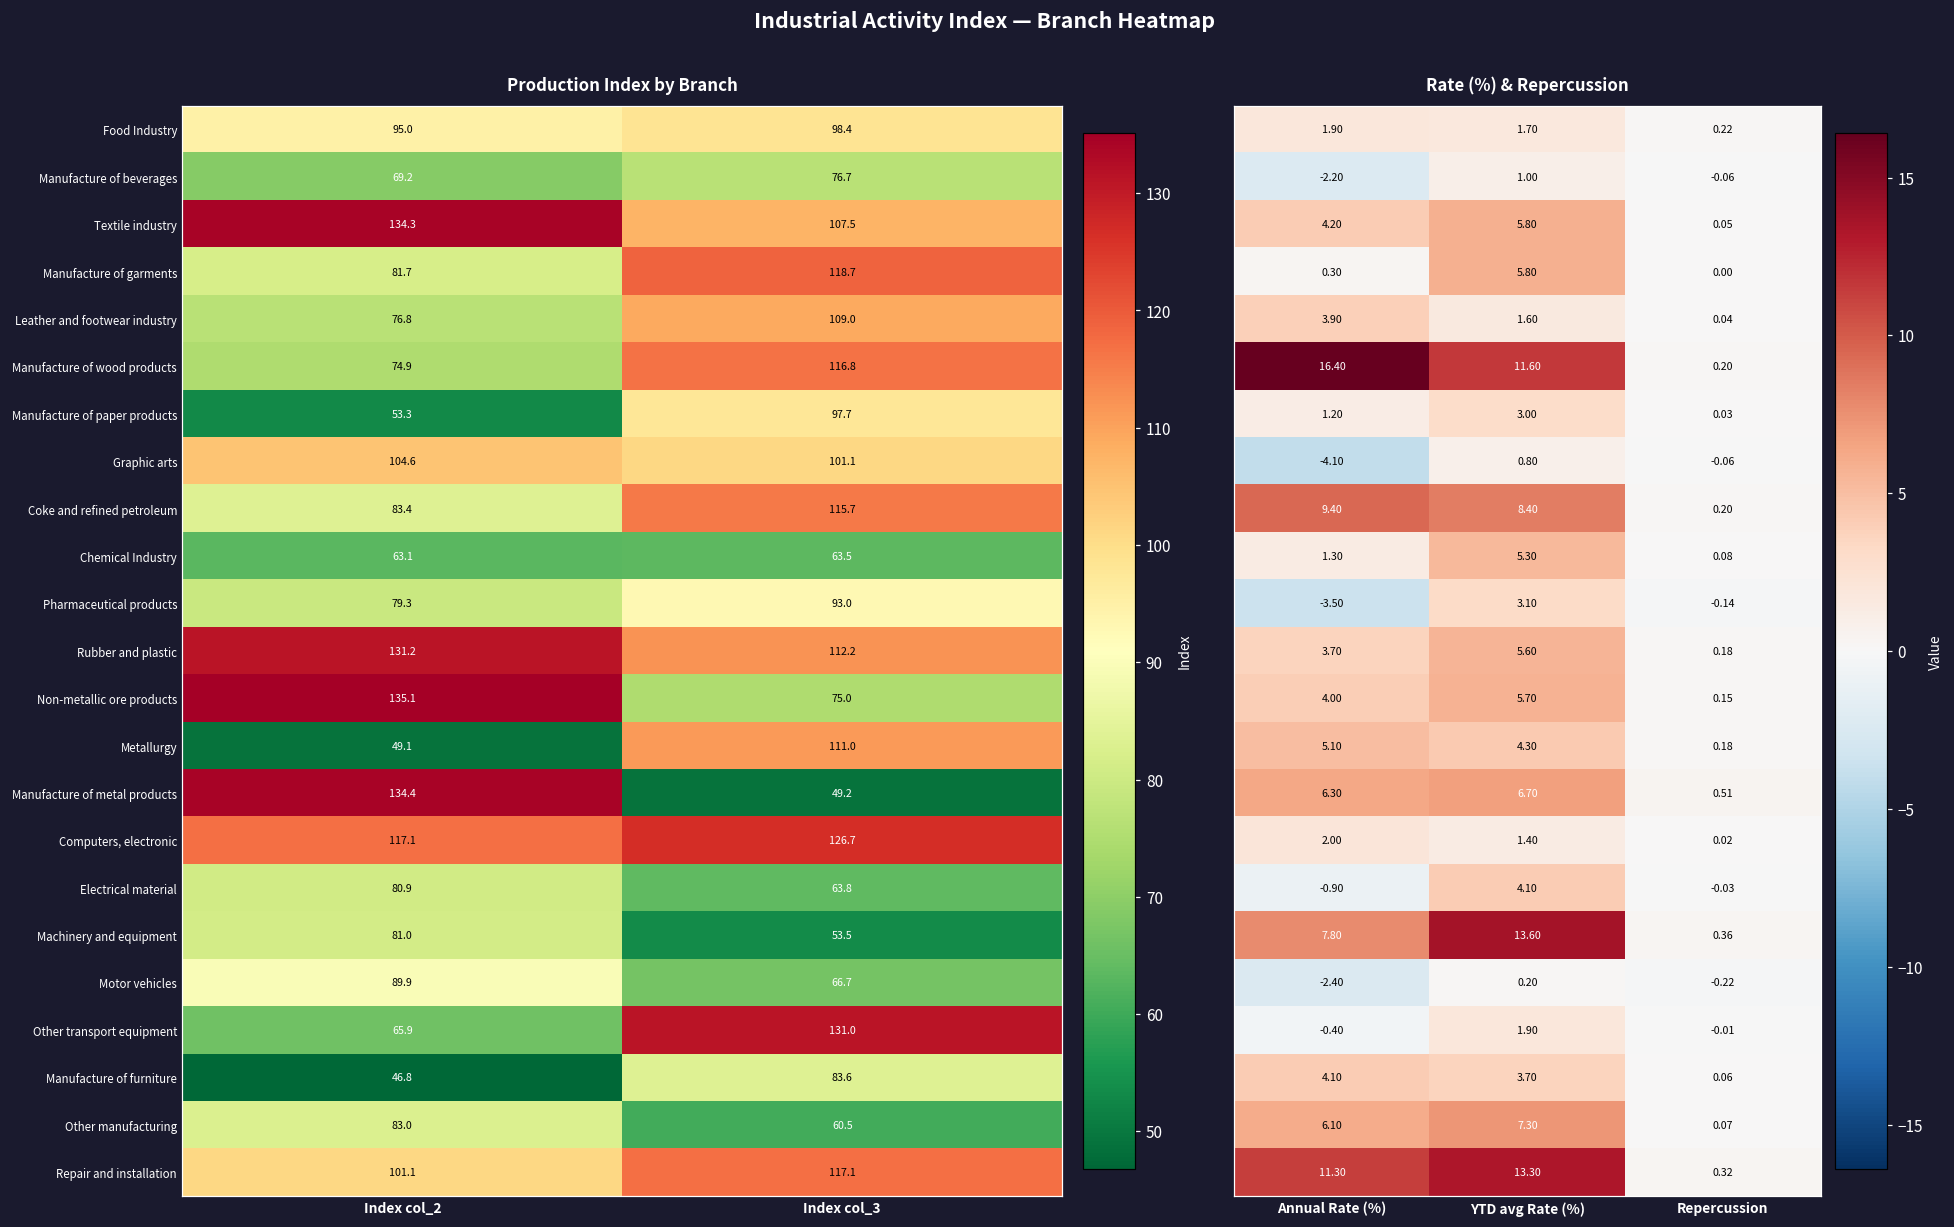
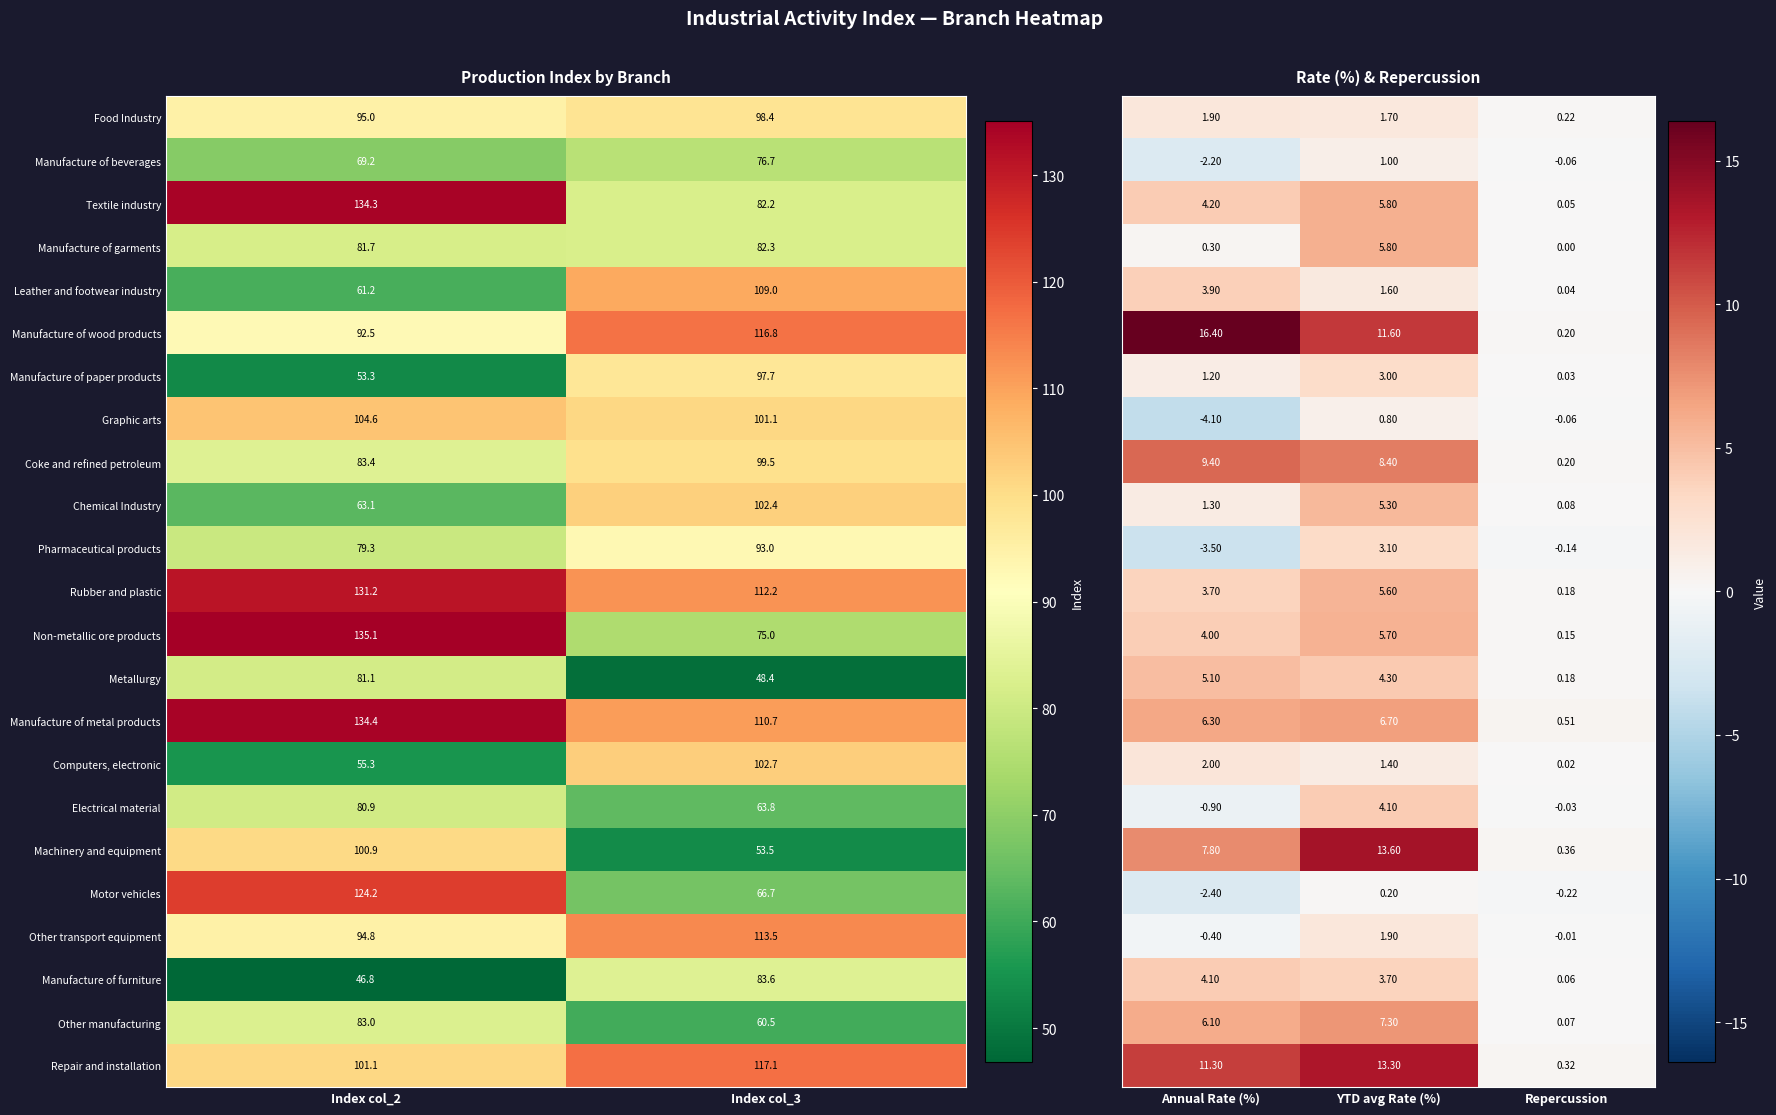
  {
    "Production Index by Branch": {
      "Food Industry": {
        "Index col_2": 95.0,
        "Index col_3": 98.4
      },
      "Manufacture of beverages": {
        "Index col_2": 69.2,
        "Index col_3": 76.7
      },
      "Textile industry": {
        "Index col_2": 134.3,
-       "Index col_3": 107.5
+       "Index col_3": 82.2
      },
      "Manufacture of garments": {
        "Index col_2": 81.7,
-       "Index col_3": 118.7
+       "Index col_3": 82.3
      },
      "Leather and footwear industry": {
-       "Index col_2": 76.8,
+       "Index col_2": 61.2,
        "Index col_3": 109.0
      },
      "Manufacture of wood products": {
-       "Index col_2": 74.9,
+       "Index col_2": 92.5,
        "Index col_3": 116.8
      },
      "Manufacture of paper products": {
        "Index col_2": 53.3,
        "Index col_3": 97.7
      },
      "Graphic arts": {
        "Index col_2": 104.6,
        "Index col_3": 101.1
      },
      "Coke and refined petroleum": {
        "Index col_2": 83.4,
-       "Index col_3": 115.7
+       "Index col_3": 99.5
      },
      "Chemical Industry": {
        "Index col_2": 63.1,
-       "Index col_3": 63.5
+       "Index col_3": 102.4
      },
      "Pharmaceutical products": {
        "Index col_2": 79.3,
        "Index col_3": 93.0
      },
      "Rubber and plastic": {
        "Index col_2": 131.2,
        "Index col_3": 112.2
      },
      "Non-metallic ore products": {
        "Index col_2": 135.1,
        "Index col_3": 75.0
      },
      "Metallurgy": {
-       "Index col_2": 49.1,
-       "Index col_3": 111.0
+       "Index col_2": 81.1,
+       "Index col_3": 48.4
      },
      "Manufacture of metal products": {
        "Index col_2": 134.4,
-       "Index col_3": 49.2
+       "Index col_3": 110.7
      },
      "Computers, electronic": {
-       "Index col_2": 117.1,
-       "Index col_3": 126.7
+       "Index col_2": 55.3,
+       "Index col_3": 102.7
      },
      "Electrical material": {
        "Index col_2": 80.9,
        "Index col_3": 63.8
      },
      "Machinery and equipment": {
-       "Index col_2": 81.0,
+       "Index col_2": 100.9,
        "Index col_3": 53.5
      },
      "Motor vehicles": {
-       "Index col_2": 89.9,
+       "Index col_2": 124.2,
        "Index col_3": 66.7
      },
      "Other transport equipment": {
-       "Index col_2": 65.9,
-       "Index col_3": 131.0
+       "Index col_2": 94.8,
+       "Index col_3": 113.5
      },
      "Manufacture of furniture": {
        "Index col_2": 46.8,
        "Index col_3": 83.6
      },
      "Other manufacturing": {
        "Index col_2": 83.0,
        "Index col_3": 60.5
      },
      "Repair and installation": {
        "Index col_2": 101.1,
        "Index col_3": 117.1
      }
    }
  }
